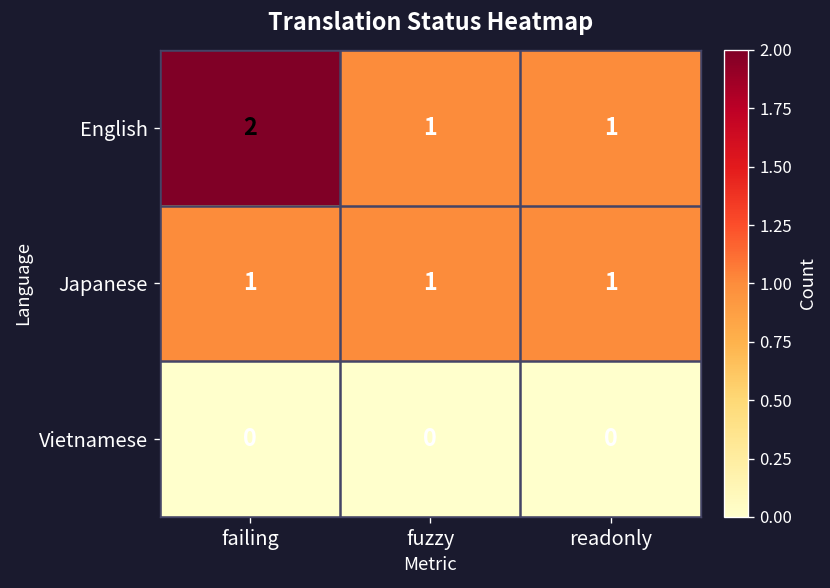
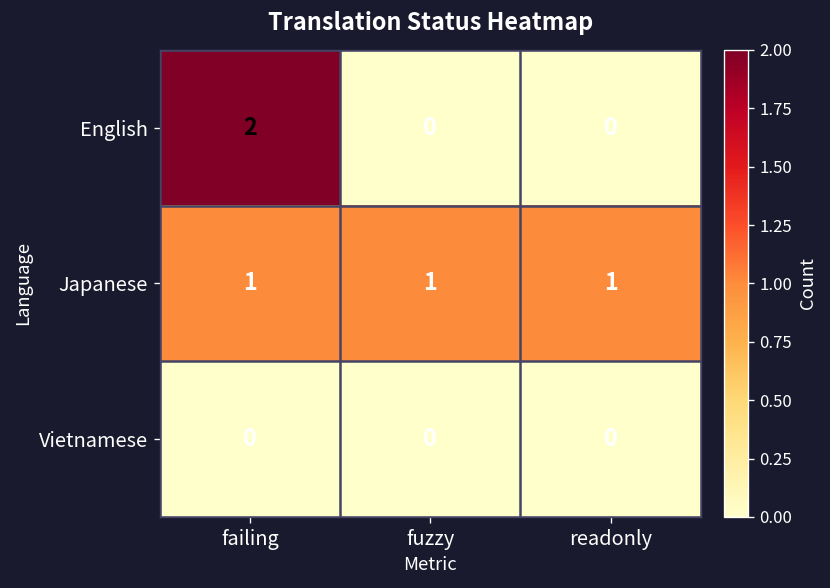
  {
    "English": {
      "failing": 2,
-     "fuzzy": 1,
-     "readonly": 1
+     "fuzzy": 0,
+     "readonly": 0
    },
    "Japanese": {
      "failing": 1,
      "fuzzy": 1,
      "readonly": 1
    },
    "Vietnamese": {
      "failing": 0,
      "fuzzy": 0,
      "readonly": 0
    }
  }
